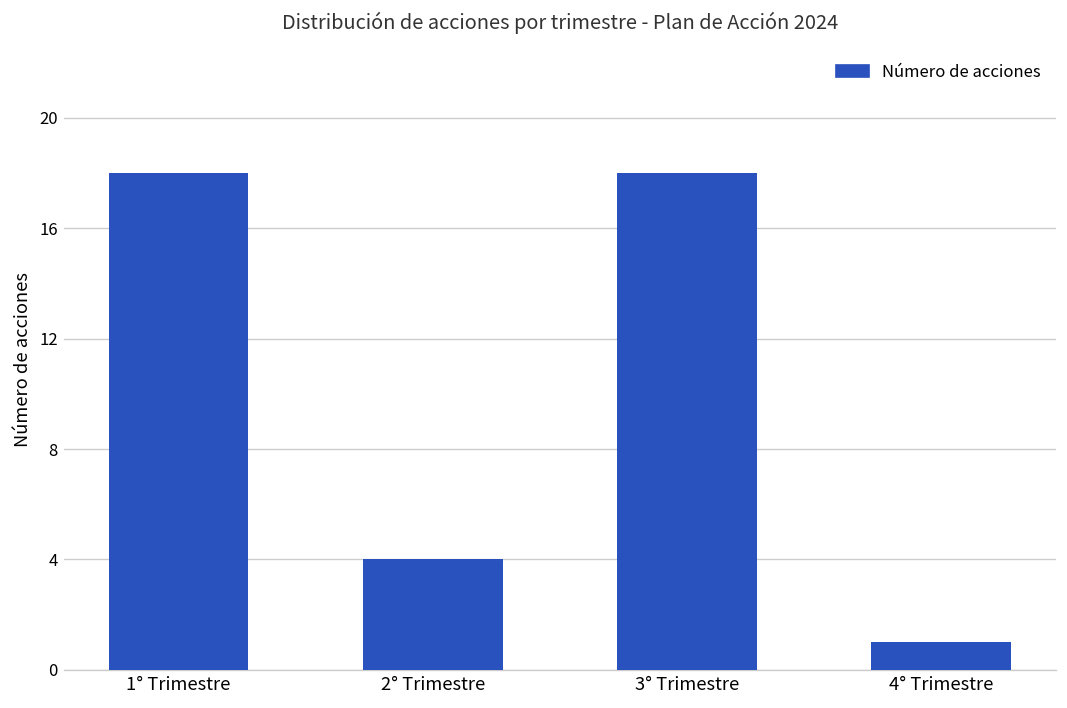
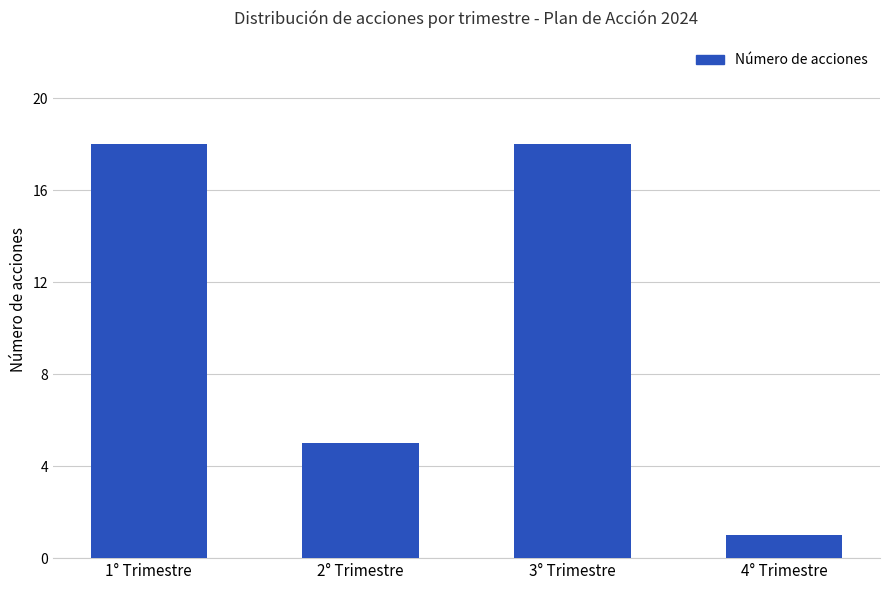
  {
    "1° Trimestre": 18,
-   "2° Trimestre": 4,
+   "2° Trimestre": 5,
    "3° Trimestre": 18,
    "4° Trimestre": 1
  }
